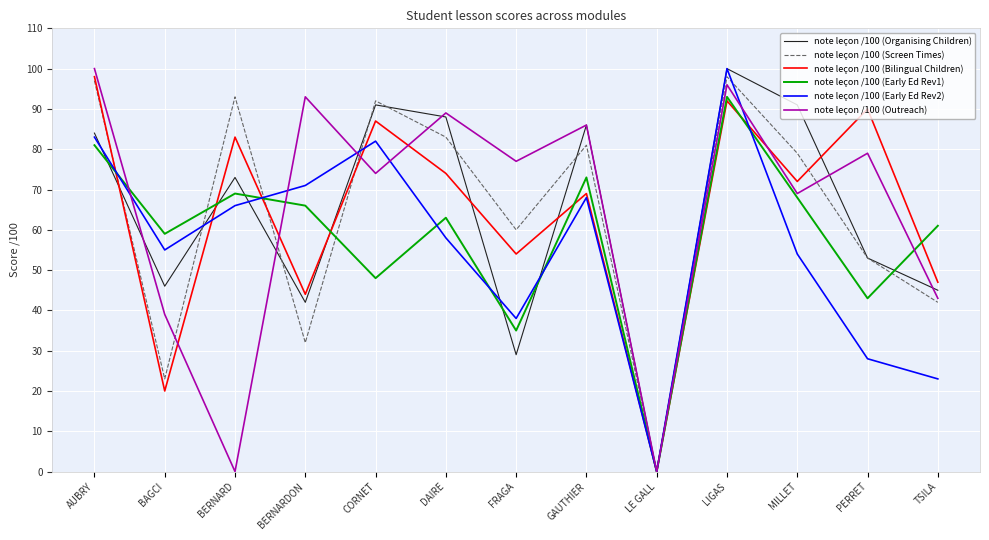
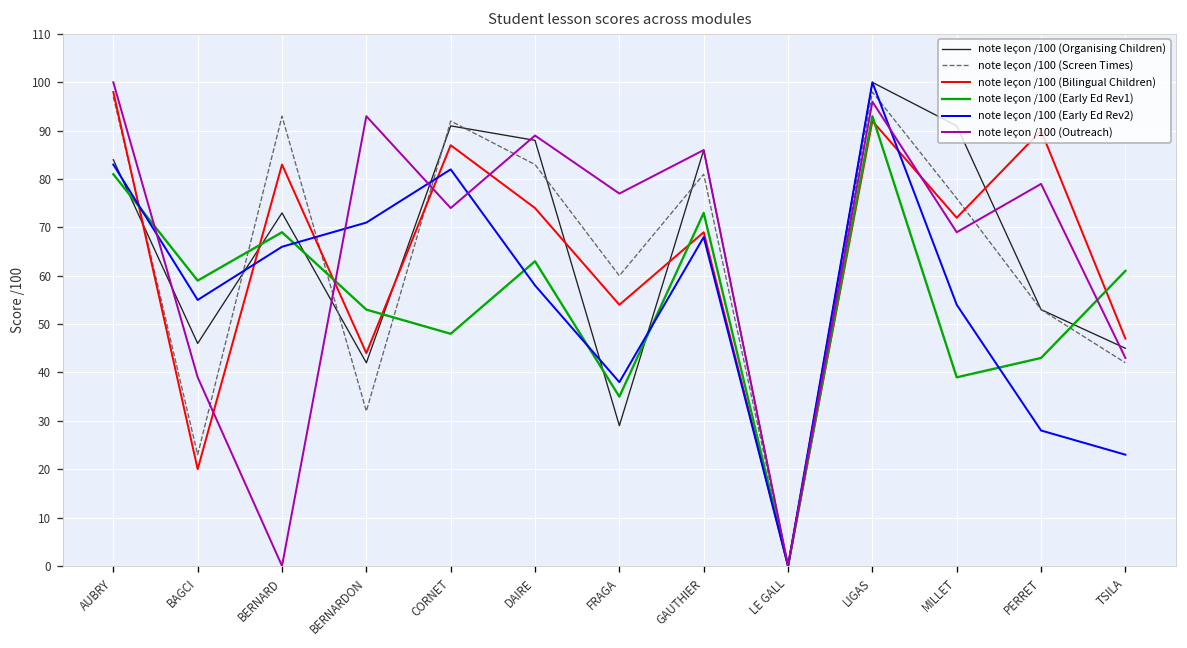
  {
    "note leçon /100 (Organising Children)": {
      "AUBRY": 84,
      "BAGCI": 46,
      "BERNARD": 73,
      "BERNARDON": 42,
      "CORNET": 91,
      "DAIRE": 88,
      "FRAGA": 29,
      "TSILA": 45
    },
    "note leçon /100 (Screen Times)": {
      "AUBRY": 97,
      "BAGCI": 23,
      "BERNARD": 93,
      "BERNARDON": 32,
      "CORNET": 92,
      "DAIRE": 83,
      "FRAGA": 60,
      "GAUTHIER": 81,
      "LIGAS": 98,
-     "MILLET": 79,
+     "MILLET": 76,
      "TSILA": 42
    },
    "note leçon /100 (Bilingual Children)": {
      "AUBRY": 98,
      "BAGCI": 20,
      "BERNARD": 83,
      "BERNARDON": 44,
      "CORNET": 87,
      "DAIRE": 74,
      "FRAGA": 54,
      "GAUTHIER": 69,
      "LIGAS": 92,
      "MILLET": 72,
      "TSILA": 47
    },
    "note leçon /100 (Early Ed Rev1)": {
      "AUBRY": 81,
      "BAGCI": 59,
      "BERNARD": 69,
-     "BERNARDON": 66,
+     "BERNARDON": 53,
      "CORNET": 48,
      "DAIRE": 63,
      "FRAGA": 35,
      "GAUTHIER": 73,
      "LIGAS": 93,
-     "MILLET": 68,
+     "MILLET": 39,
      "PERRET": 43,
      "TSILA": 61
    },
    "note leçon /100 (Early Ed Rev2)": {
      "AUBRY": 83,
      "BAGCI": 55,
      "BERNARD": 66,
      "BERNARDON": 71,
      "CORNET": 82,
      "DAIRE": 58,
      "FRAGA": 38,
      "GAUTHIER": 68,
      "MILLET": 54,
      "PERRET": 28,
      "TSILA": 23
    },
    "note leçon /100 (Outreach)": {
      "AUBRY": 100,
      "BAGCI": 39,
      "BERNARD": 0,
      "BERNARDON": 93,
      "CORNET": 74,
      "DAIRE": 89,
      "FRAGA": 77,
      "LIGAS": 96,
      "MILLET": 69,
      "PERRET": 79,
      "TSILA": 43
    }
  }
